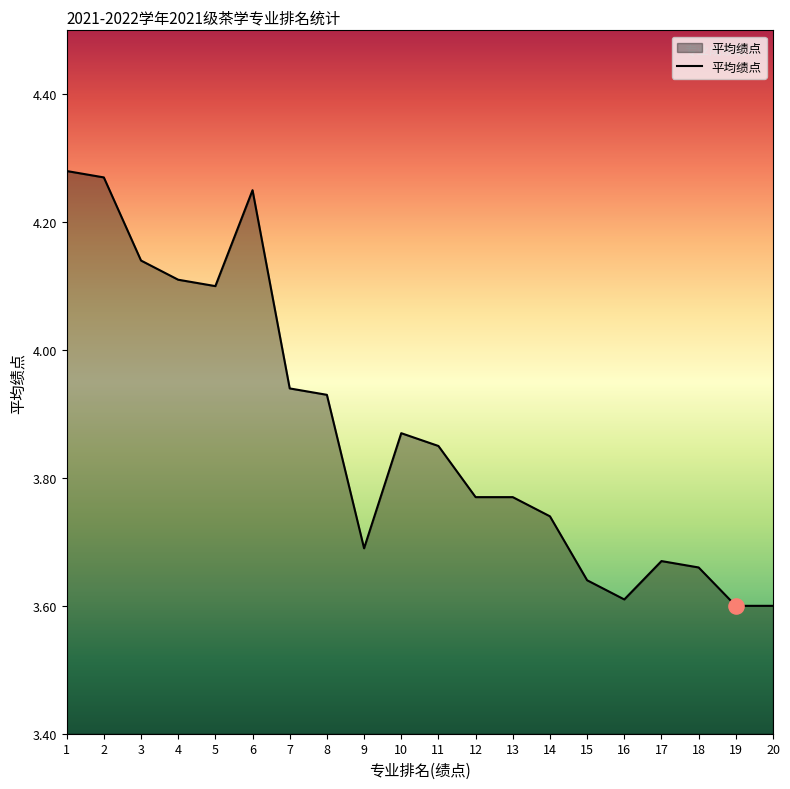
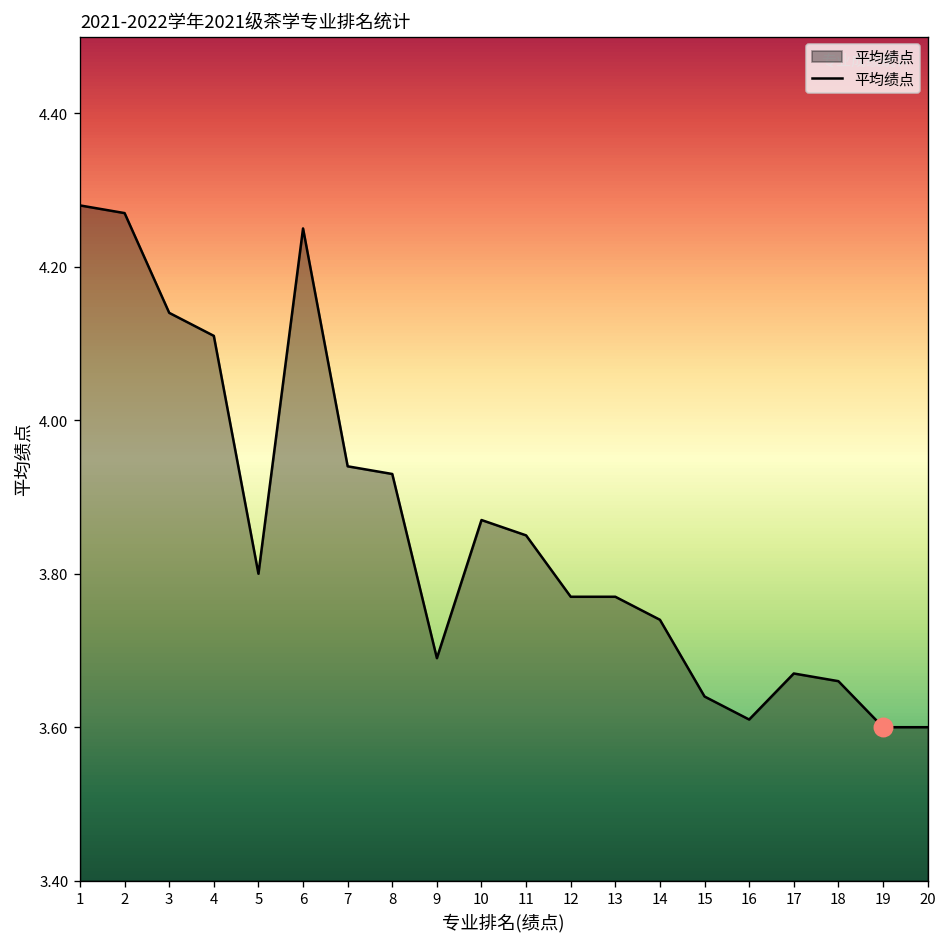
  {
    "平均绩点": {
      "1": 4.28,
      "2": 4.27,
      "3": 4.14,
      "4": 4.11,
-     "5": 4.1,
+     "5": 3.8,
      "6": 4.25,
      "7": 3.94,
      "8": 3.93,
      "9": 3.69,
      "10": 3.87,
      "11": 3.85,
      "12": 3.77,
      "13": 3.77,
      "14": 3.74,
      "15": 3.64,
      "16": 3.61,
      "17": 3.67,
      "18": 3.66,
      "20": 3.6
    }
  }
